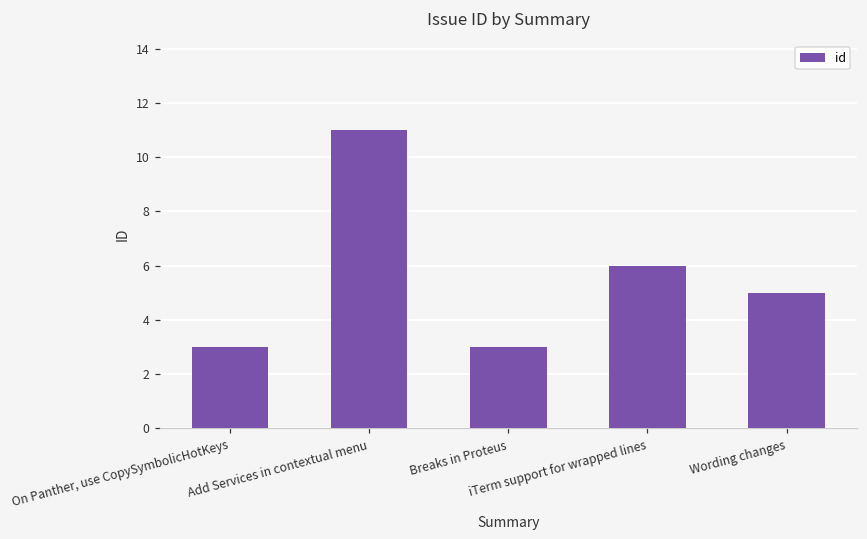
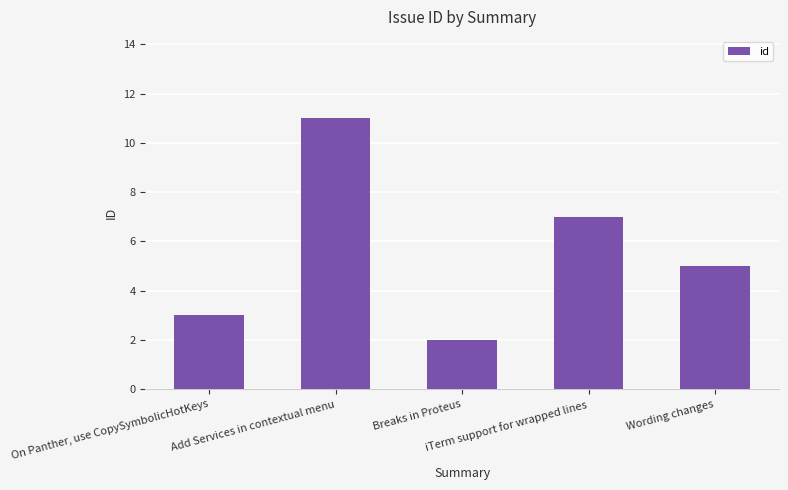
  {
    "On Panther, use CopySymbolicHotKeys": 3,
    "Add Services in contextual menu": 11,
-   "Breaks in Proteus": 3,
-   "iTerm support for wrapped lines": 6,
+   "Breaks in Proteus": 2,
+   "iTerm support for wrapped lines": 7,
    "Wording changes": 5
  }
